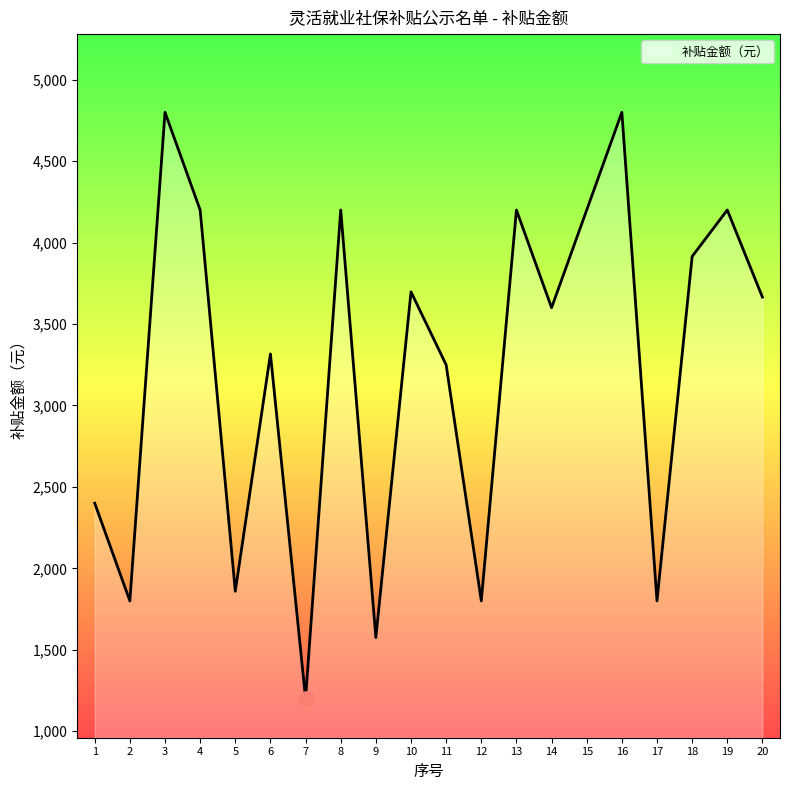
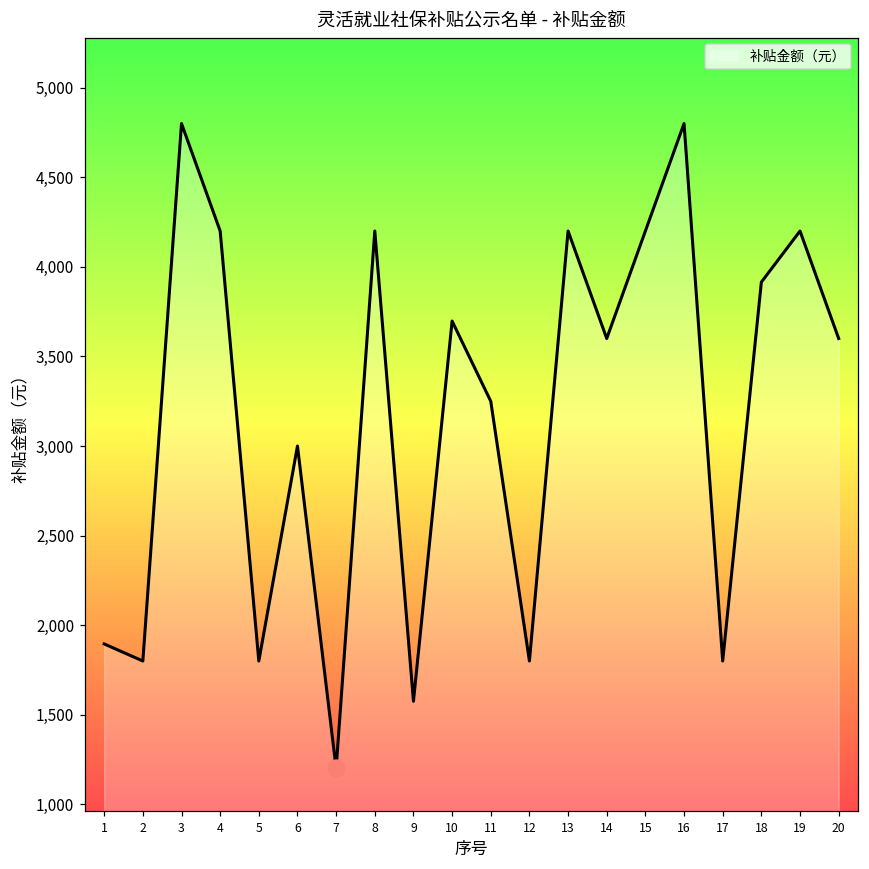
  {
    "补贴金额（元）": {
-     "1": "2,400",
+     "1": "1,900",
      "2": "1,800",
      "3": "4,800",
      "4": "4,200",
-     "5": "1,860",
-     "6": "3,320",
+     "5": "1,800",
+     "6": "3,000",
      "8": "4,200",
      "9": "1,580",
      "10": "3,700",
      "11": "3,250",
      "12": "1,800",
      "13": "4,200",
      "14": "3,600",
      "15": "4,200",
      "16": "4,800",
      "17": "1,800",
      "18": "3,910",
      "19": "4,200",
-     "20": "3,660"
+     "20": "3,600"
    }
  }
